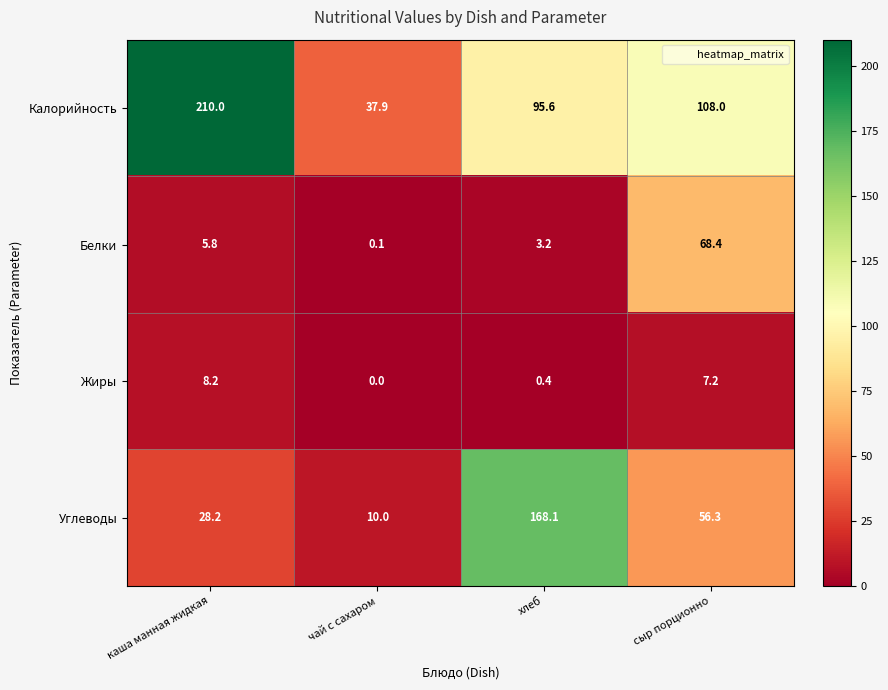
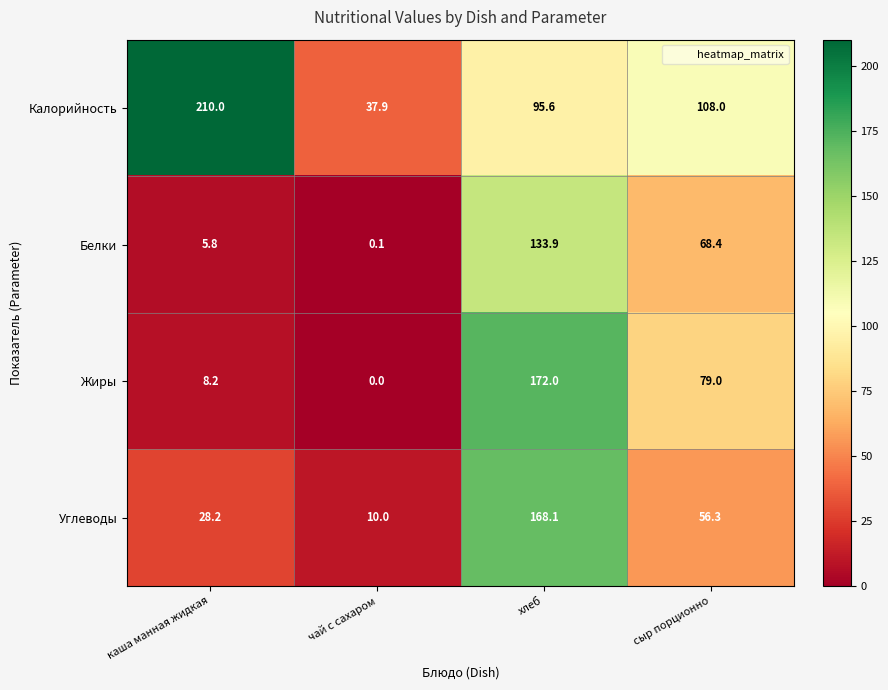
  {
    "Калорийность": {
      "каша манная жидкая": 210.0,
      "чай с сахаром": 37.9,
      "хлеб": 95.6,
      "сыр порционно": 108.0
    },
    "Белки": {
      "каша манная жидкая": 5.8,
      "чай с сахаром": 0.1,
-     "хлеб": 3.2,
+     "хлеб": 133.9,
      "сыр порционно": 68.4
    },
    "Жиры": {
      "каша манная жидкая": 8.2,
      "чай с сахаром": 0.0,
-     "хлеб": 0.4,
-     "сыр порционно": 7.2
+     "хлеб": 172.0,
+     "сыр порционно": 79.0
    },
    "Углеводы": {
      "каша манная жидкая": 28.2,
      "чай с сахаром": 10.0,
      "хлеб": 168.1,
      "сыр порционно": 56.3
    }
  }
